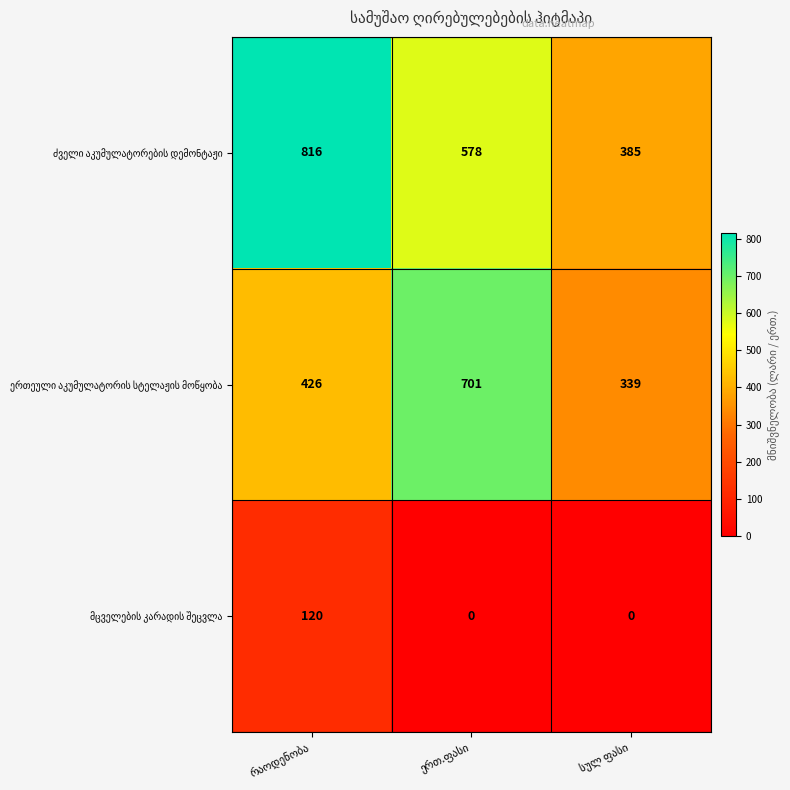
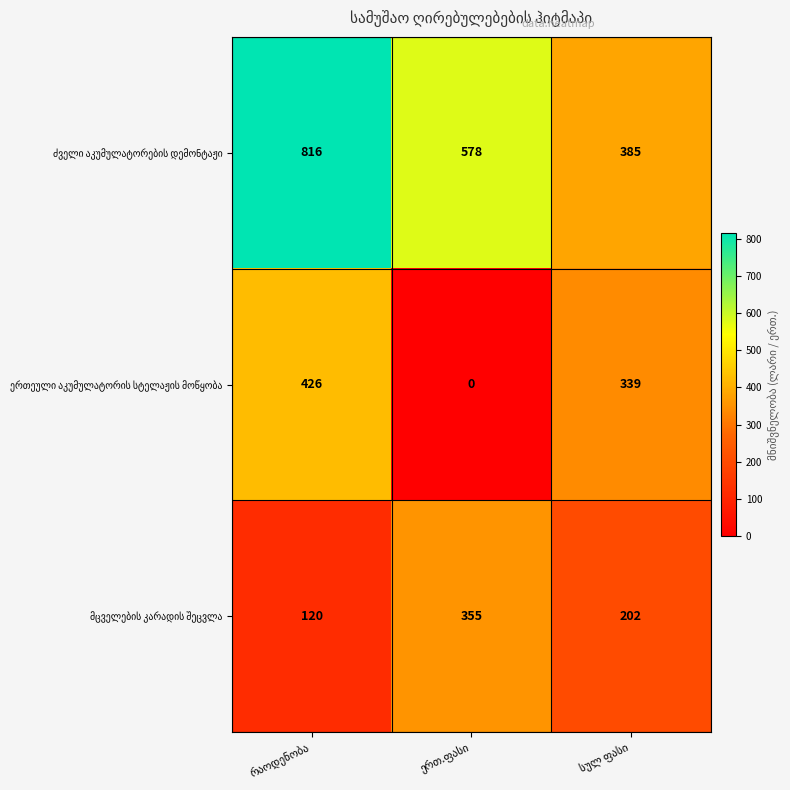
  {
    "ძველი აკუმულატორების დემონტაჟი": {
      "რაოდენობა": 816,
      "ერთ.ფასი": 578,
      "სულ ფასი": 385
    },
    "ერთეული აკუმულატორის სტელაჟის მოწყობა": {
      "რაოდენობა": 426,
-     "ერთ.ფასი": 701,
+     "ერთ.ფასი": 0,
      "სულ ფასი": 339
    },
    "მცველების კარადის შეცვლა": {
      "რაოდენობა": 120,
-     "ერთ.ფასი": 0,
-     "სულ ფასი": 0
+     "ერთ.ფასი": 355,
+     "სულ ფასი": 202
    }
  }
